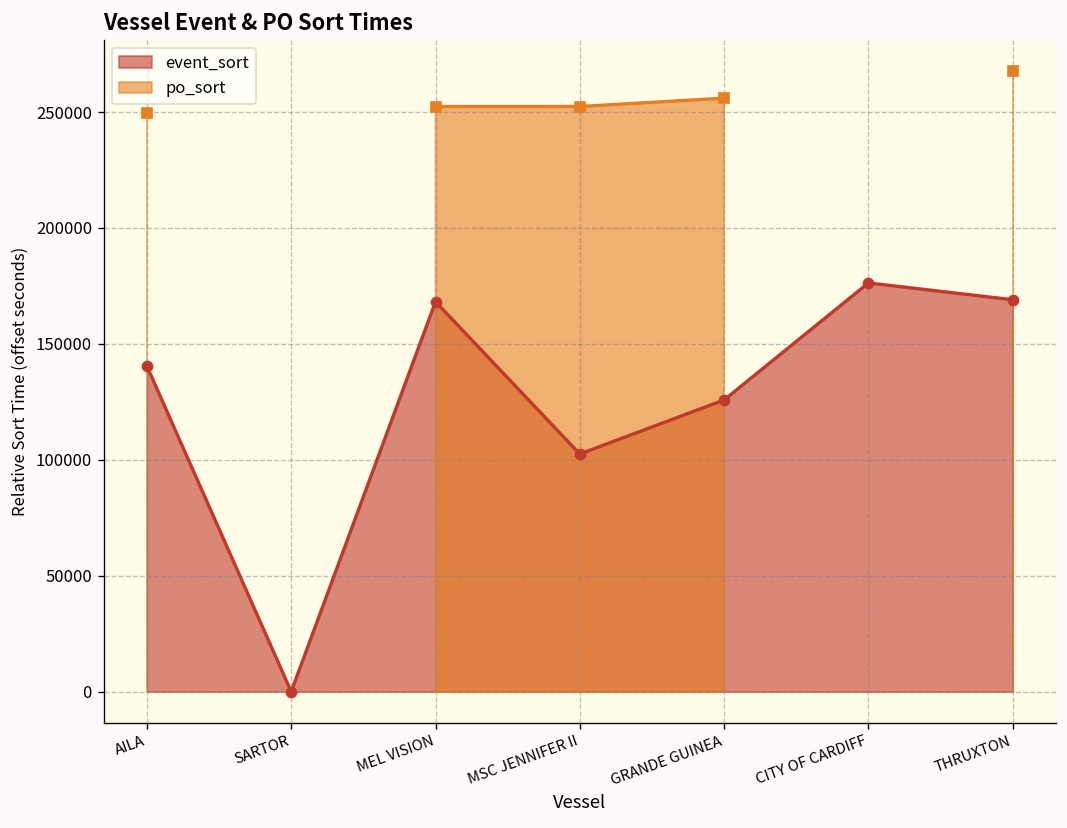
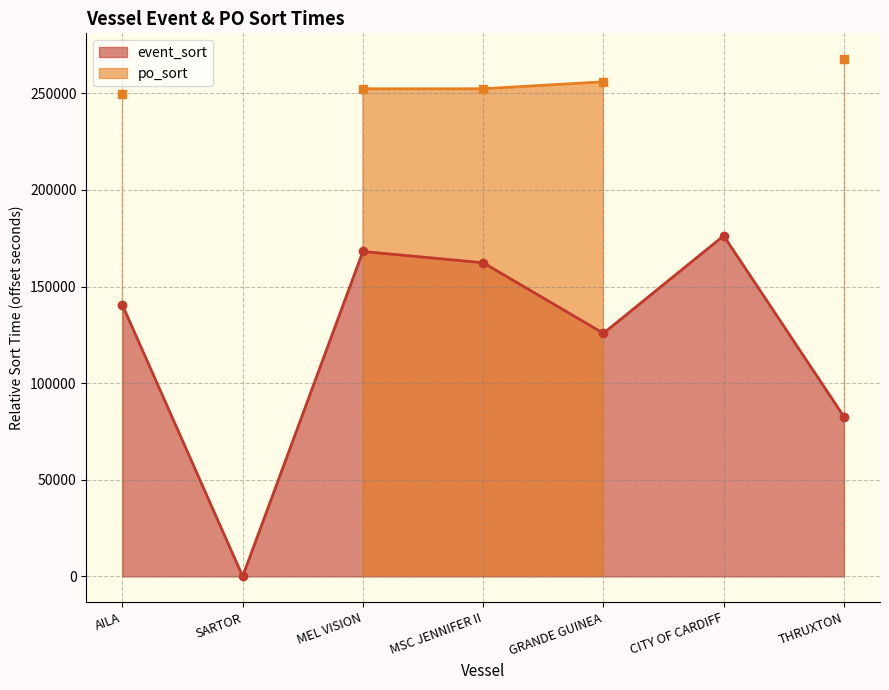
  {
    "event_sort": {
      "AILA": 140000,
      "SARTOR": 0,
      "MEL VISION": 168000,
-     "MSC JENNIFER II": 103000,
+     "MSC JENNIFER II": 162000,
      "GRANDE GUINEA": 126000,
      "CITY OF CARDIFF": 176000,
-     "THRUXTON": 169000
+     "THRUXTON": 83000
    }
  }
